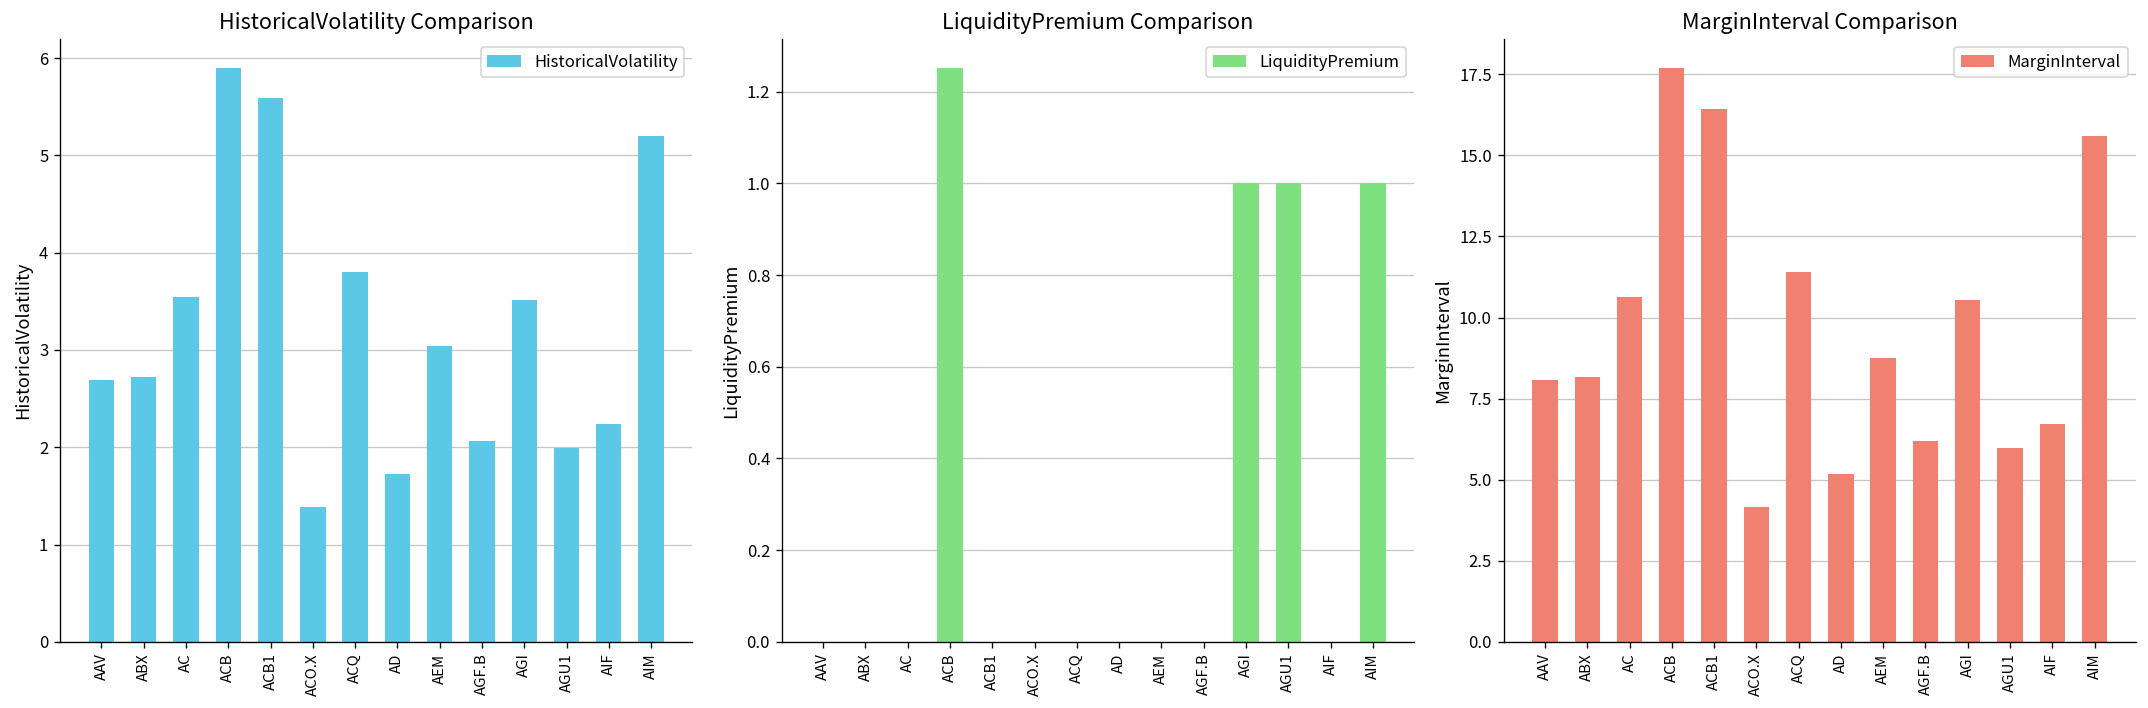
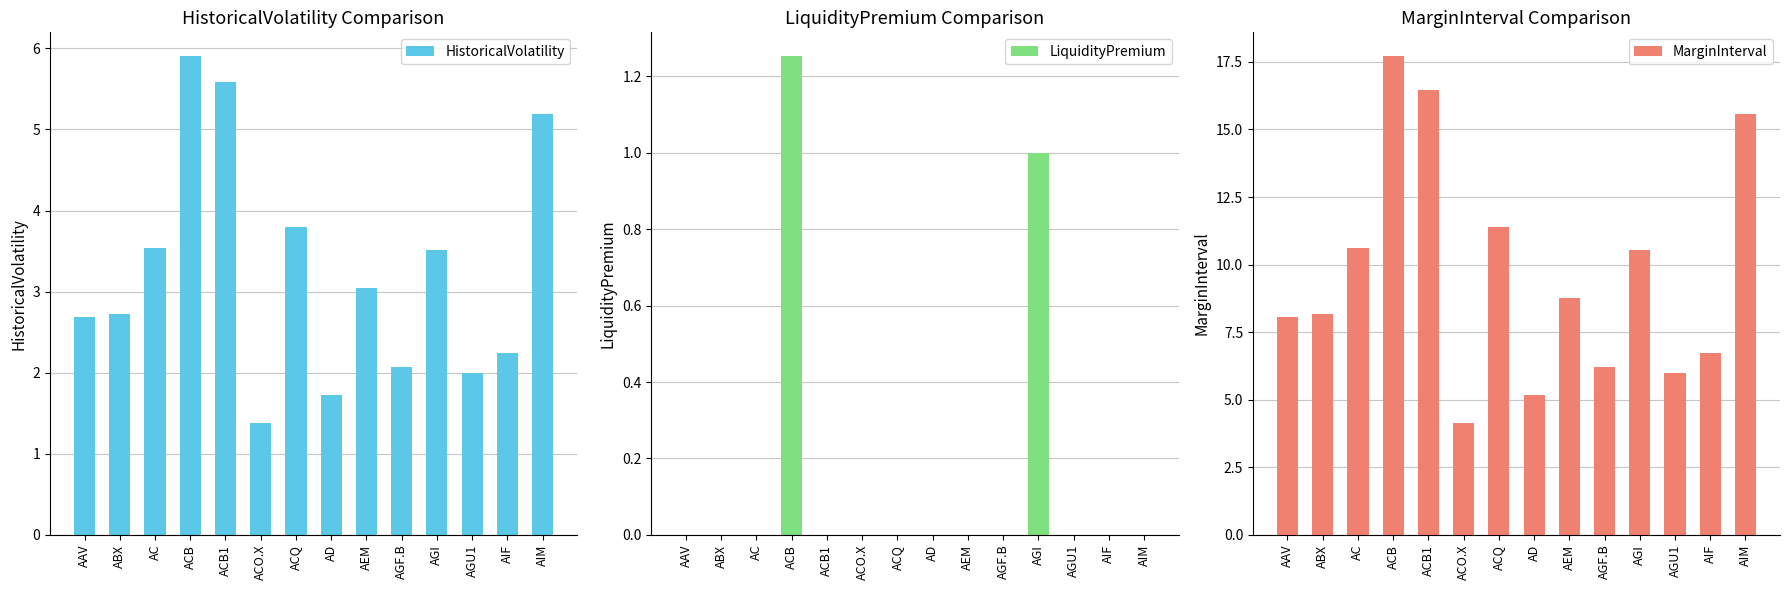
  {
    "HistoricalVolatility Comparison": {
      "AAV": 2.7,
      "ABX": 2.7,
      "AC": 3.5,
      "ACB": 5.9,
      "ACB1": 5.6,
      "ACO.X": 1.4,
      "ACQ": 3.8,
      "AD": 1.7,
      "AEM": 3.0,
      "AGF.B": 2.1,
      "AGI": 3.5,
      "AGU1": 2.0,
      "AIF": 2.2,
      "AIM": 5.2
    },
    "LiquidityPremium Comparison": {
      "AAV": 0,
      "ABX": 0,
      "AC": 0,
      "ACB": 1.25,
      "ACB1": 0,
      "ACO.X": 0,
      "ACQ": 0,
      "AD": 0,
      "AEM": 0,
      "AGF.B": 0,
      "AGI": 1,
-     "AGU1": 1,
+     "AGU1": 0,
      "AIF": 0,
-     "AIM": 1
+     "AIM": 0
    },
    "MarginInterval Comparison": {
      "AAV": 8.1,
      "ABX": 8.2,
      "AC": 10.6,
      "ACB": 17.7,
      "ACB1": 16.4,
      "ACO.X": 4.2,
      "ACQ": 11.4,
      "AD": 5.2,
      "AEM": 8.8,
      "AGF.B": 6.2,
      "AGI": 10.5,
      "AGU1": 6.0,
      "AIF": 6.7,
      "AIM": 15.6
    }
  }
